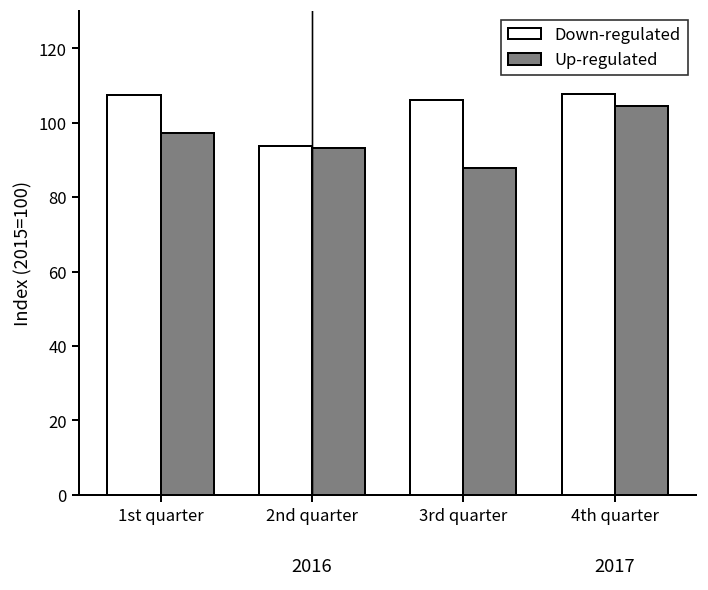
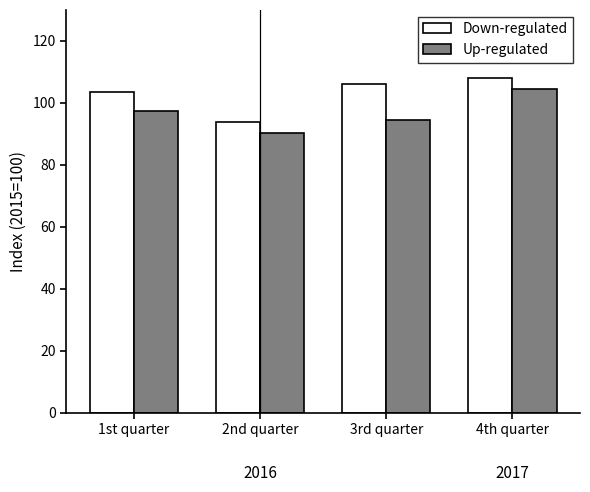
  {
    "Down-regulated": {
-     "1st quarter": 108,
+     "1st quarter": 103,
      "2nd quarter": 94,
      "3rd quarter": 106,
      "4th quarter": 108
    },
    "Up-regulated": {
      "1st quarter": 97,
-     "2nd quarter": 93,
-     "3rd quarter": 88,
+     "2nd quarter": 90,
+     "3rd quarter": 94,
      "4th quarter": 105
    }
  }
